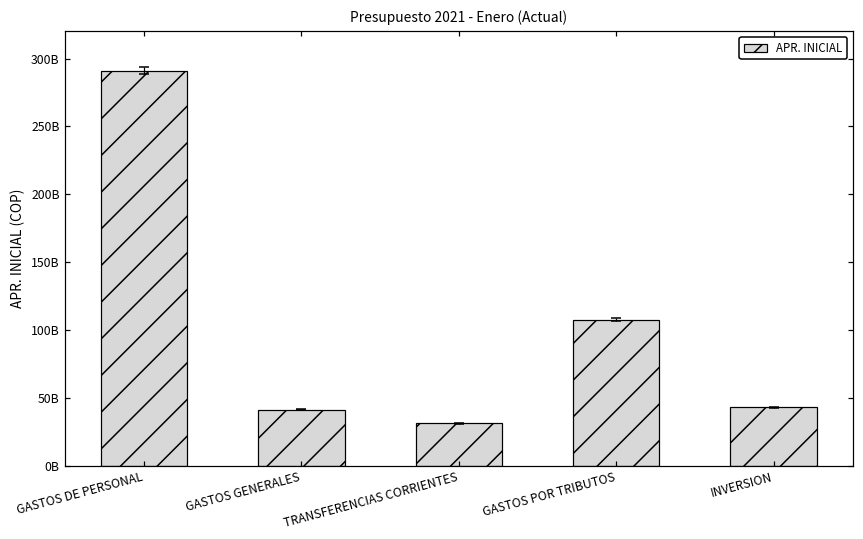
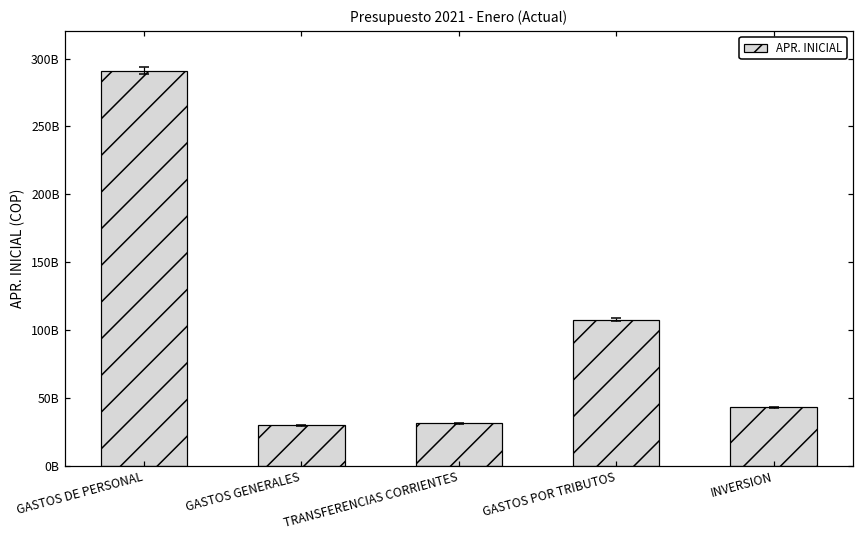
  {
    "APR. INICIAL": {
      "GASTOS DE PERSONAL": 291000000000,
-     "GASTOS GENERALES": 41000000000,
+     "GASTOS GENERALES": 30000000000,
      "TRANSFERENCIAS CORRIENTES": 31000000000,
      "GASTOS POR TRIBUTOS": 108000000000,
      "INVERSION": 43000000000
    }
  }
